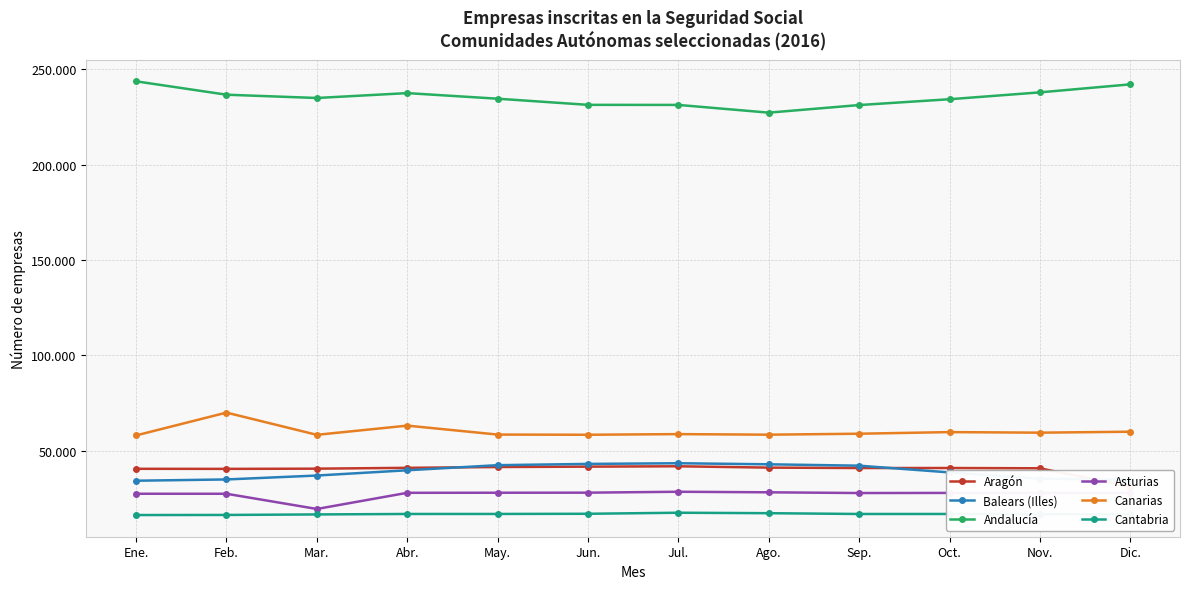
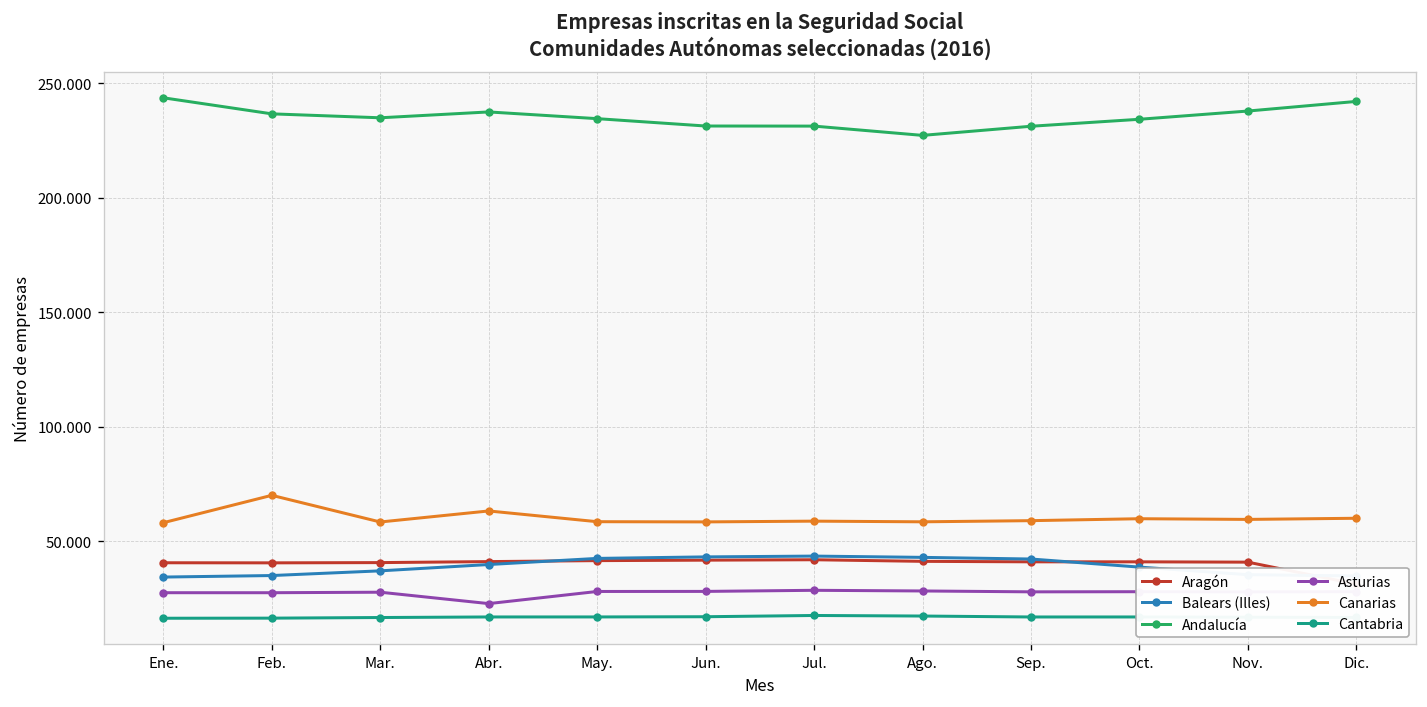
  {
    "Aragón": {
      "Ene.": 41,
      "Feb.": 41,
      "Mar.": 41,
      "Jun.": 42,
      "Jul.": 42,
      "Ago.": 41,
      "Oct.": 41,
      "Nov.": 41
    },
    "Balears (Illes)": {
      "Ene.": 34,
      "Feb.": 35,
      "Mar.": 37,
      "Jun.": 43,
      "Jul.": 43,
      "Ago.": 43
    },
    "Asturias": {
      "Ene.": 27,
      "Feb.": 27,
-     "Mar.": 20,
-     "Abr.": 28,
+     "Mar.": 28,
+     "Abr.": 23,
      "May.": 28,
      "Jun.": 28,
      "Jul.": 29,
      "Ago.": 28,
      "Sep.": 28
    },
    "Canarias": {
      "Ene.": 58,
      "Feb.": 70,
      "Mar.": 58,
      "Abr.": 63,
      "May.": 59,
      "Jun.": 58,
      "Jul.": 59,
      "Ago.": 58,
      "Sep.": 59,
      "Oct.": 60,
      "Nov.": 60,
      "Dic.": 60
    }
  }
